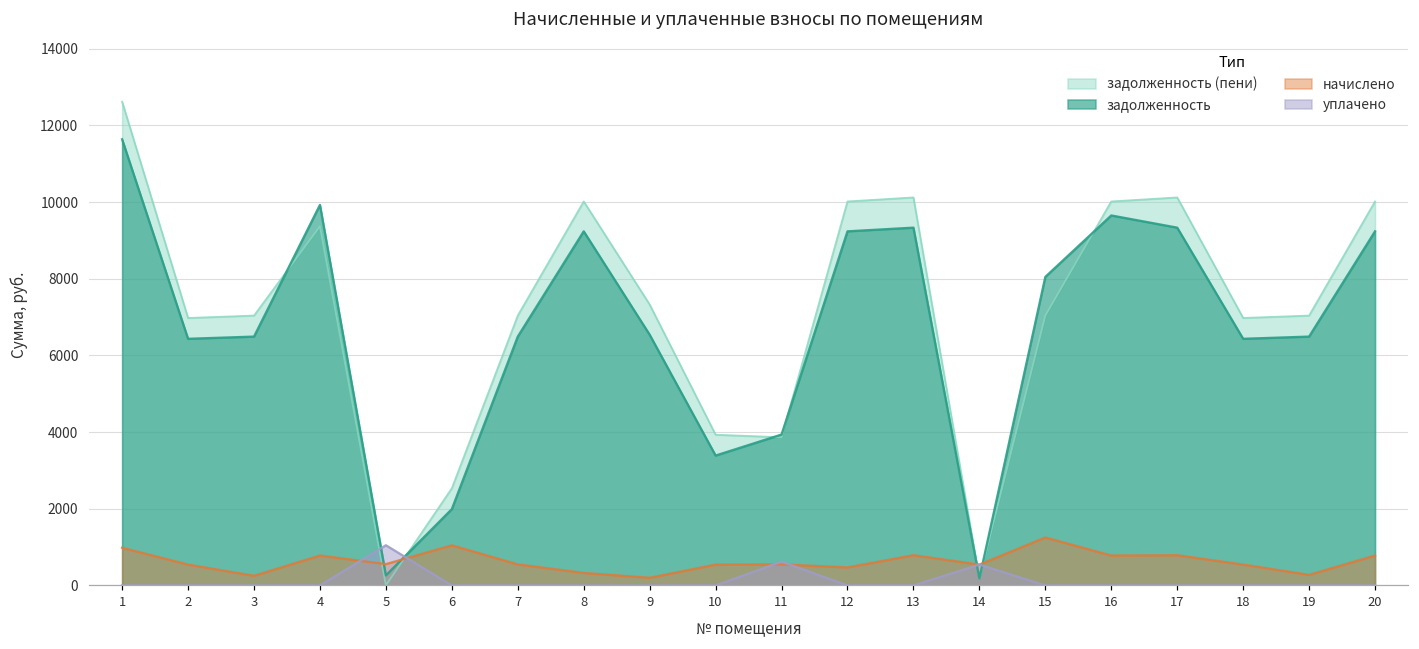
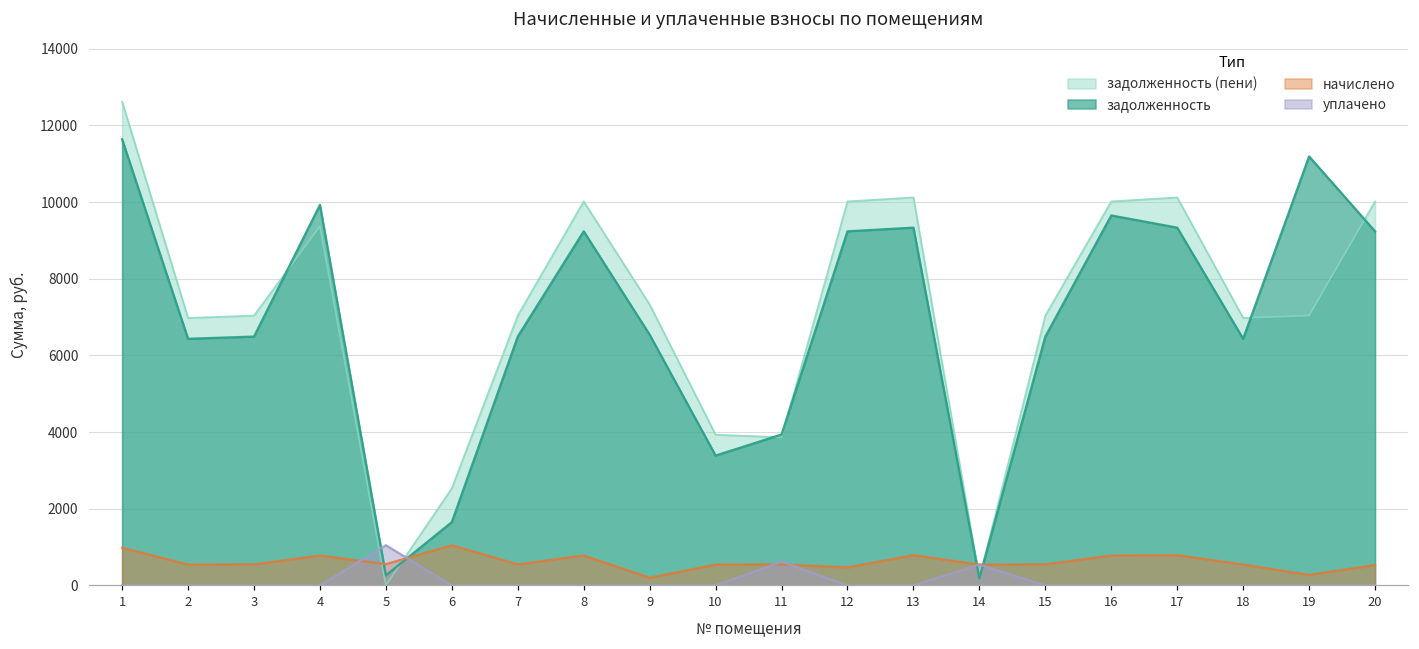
  {
    "задолженность": {
      "1": 11600,
      "2": 6400,
      "3": 6500,
      "4": 9900,
      "5": 300,
-     "6": 2000,
+     "6": 1700,
      "7": 6500,
      "8": 9200,
      "9": 6500,
      "10": 3400,
      "12": 9200,
      "13": 9300,
-     "15": 8000,
+     "15": 6500,
      "16": 9600,
      "17": 9300,
      "18": 6400,
-     "19": 6500,
+     "19": 11200,
      "20": 9200
    },
    "начислено": {
      "1": 1000,
      "2": 500,
-     "3": 300,
+     "3": 500,
      "4": 800,
      "5": 600,
      "6": 1000,
      "7": 500,
-     "8": 300,
+     "8": 800,
      "9": 200,
      "10": 500,
      "12": 500,
      "13": 800,
-     "15": 1200,
+     "15": 500,
      "16": 800,
      "17": 800,
      "18": 500,
      "19": 300,
-     "20": 800
+     "20": 500
    }
  }
